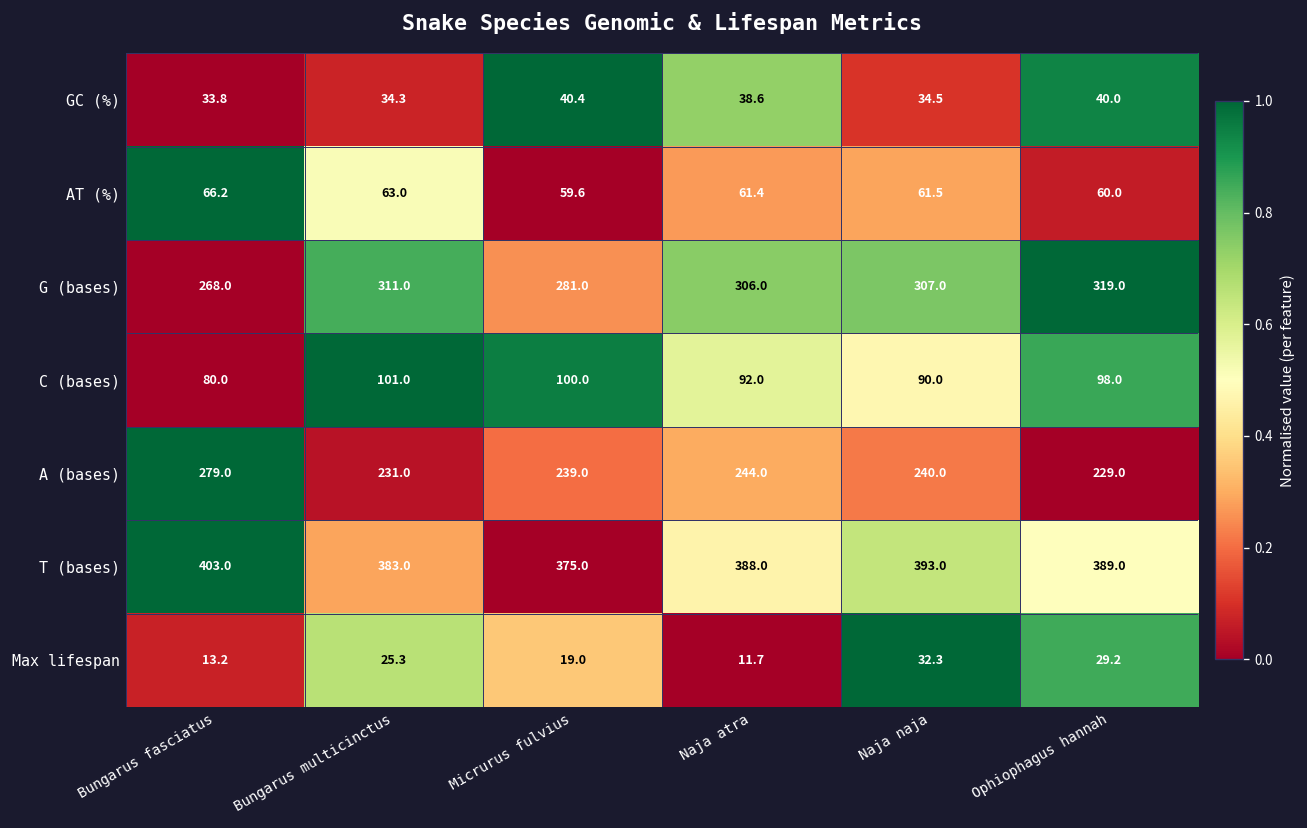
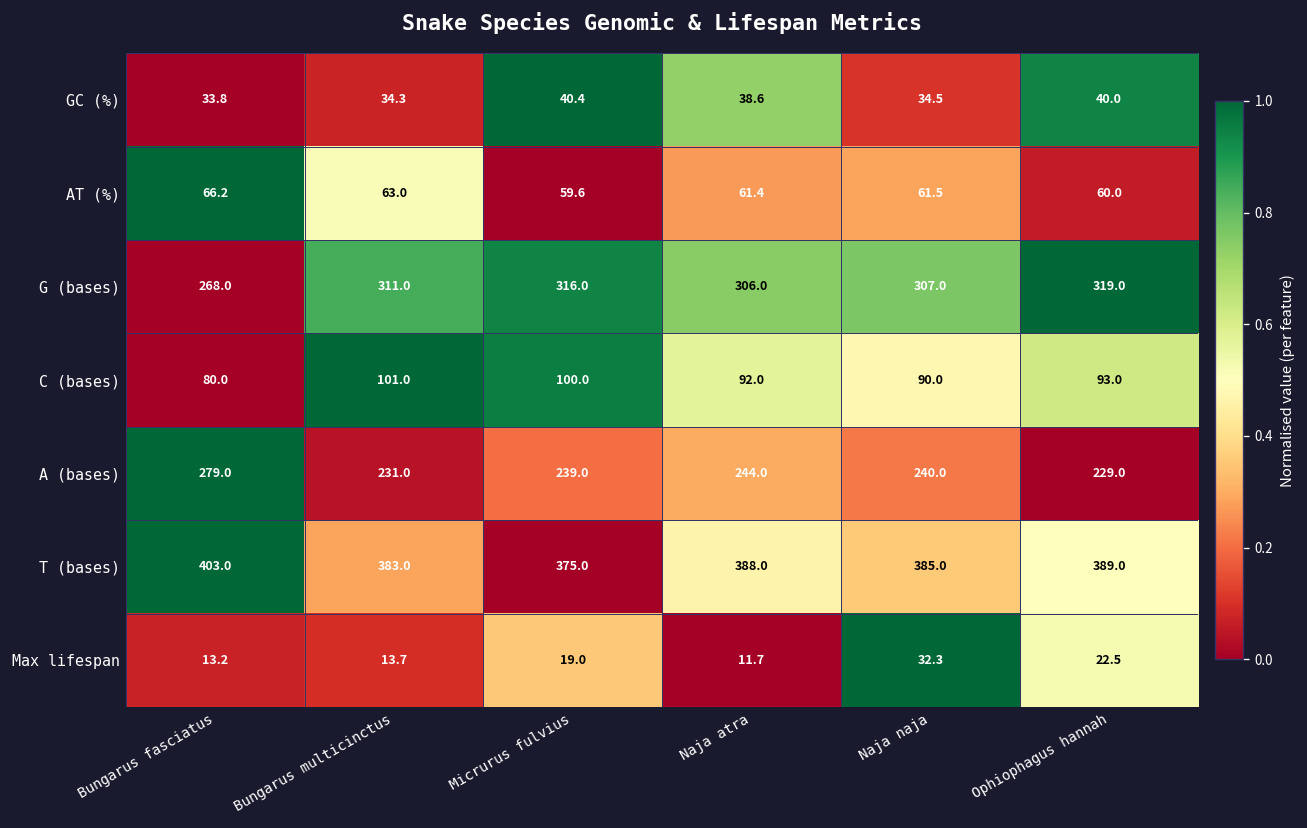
  {
    "GC (%)": {
      "Bungarus fasciatus": 33.8,
      "Bungarus multicinctus": 34.3,
      "Micrurus fulvius": 40.4,
      "Naja atra": 38.6,
      "Naja naja": 34.5,
      "Ophiophagus hannah": 40.0
    },
    "AT (%)": {
      "Bungarus fasciatus": 66.2,
      "Bungarus multicinctus": 63.0,
      "Micrurus fulvius": 59.6,
      "Naja atra": 61.4,
      "Naja naja": 61.5,
      "Ophiophagus hannah": 60.0
    },
    "G (bases)": {
      "Bungarus fasciatus": 268.0,
      "Bungarus multicinctus": 311.0,
-     "Micrurus fulvius": 281.0,
+     "Micrurus fulvius": 316.0,
      "Naja atra": 306.0,
      "Naja naja": 307.0,
      "Ophiophagus hannah": 319.0
    },
    "C (bases)": {
      "Bungarus fasciatus": 80.0,
      "Bungarus multicinctus": 101.0,
      "Micrurus fulvius": 100.0,
      "Naja atra": 92.0,
      "Naja naja": 90.0,
-     "Ophiophagus hannah": 98.0
+     "Ophiophagus hannah": 93.0
    },
    "A (bases)": {
      "Bungarus fasciatus": 279.0,
      "Bungarus multicinctus": 231.0,
      "Micrurus fulvius": 239.0,
      "Naja atra": 244.0,
      "Naja naja": 240.0,
      "Ophiophagus hannah": 229.0
    },
    "T (bases)": {
      "Bungarus fasciatus": 403.0,
      "Bungarus multicinctus": 383.0,
      "Micrurus fulvius": 375.0,
      "Naja atra": 388.0,
-     "Naja naja": 393.0,
+     "Naja naja": 385.0,
      "Ophiophagus hannah": 389.0
    },
    "Max lifespan": {
      "Bungarus fasciatus": 13.2,
-     "Bungarus multicinctus": 25.3,
+     "Bungarus multicinctus": 13.7,
      "Micrurus fulvius": 19.0,
      "Naja atra": 11.7,
      "Naja naja": 32.3,
-     "Ophiophagus hannah": 29.2
+     "Ophiophagus hannah": 22.5
    }
  }
